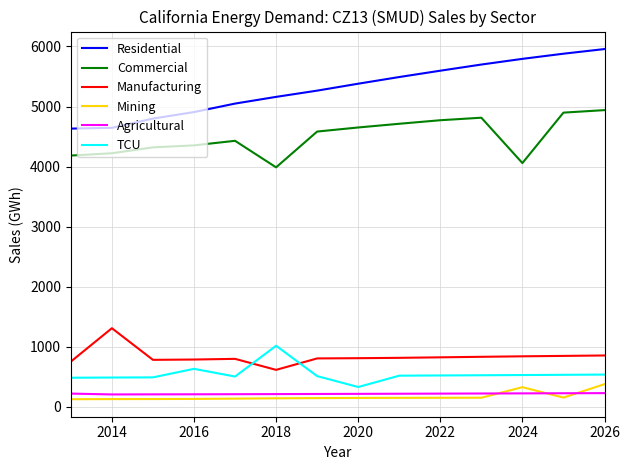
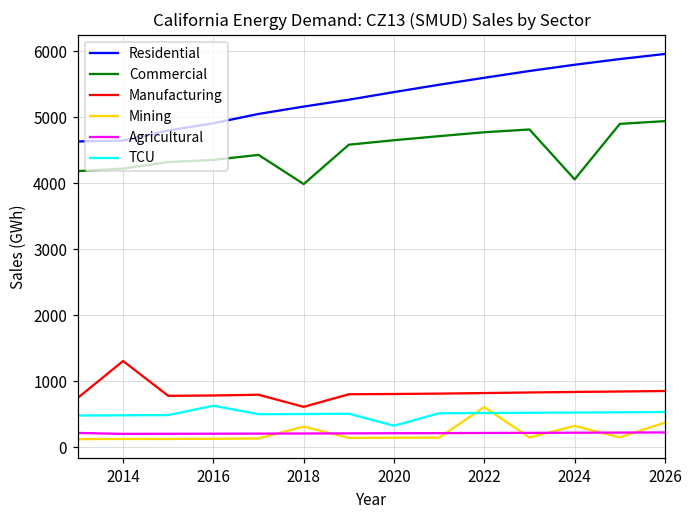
  {
    "Residential": {
      "2018": 5200,
      "2020": 5400,
      "2022": 5600,
      "2024": 5800,
      "2026": 6000
    },
    "Commercial": {
      "2018": 4000,
      "2020": 4700,
      "2022": 4800,
      "2024": 4100,
      "2026": 4900
    },
    "Manufacturing": {
      "2014": 1300,
      "2016": 800,
      "2018": 600,
      "2020": 800,
      "2022": 800,
      "2024": 800,
      "2026": 900
    },
    "Mining": {
      "2014": 100,
      "2016": 100,
-     "2018": 100,
+     "2018": 300,
      "2020": 100,
-     "2022": 100,
+     "2022": 600,
      "2024": 300,
      "2026": 400
    },
    "Agricultural": {
      "2014": 200,
      "2016": 200,
      "2018": 200,
      "2020": 200,
      "2022": 200,
      "2024": 200,
      "2026": 200
    },
    "TCU": {
      "2014": 500,
      "2016": 600,
-     "2018": 1000,
+     "2018": 500,
      "2020": 300,
      "2022": 500,
      "2024": 500,
      "2026": 500
    }
  }
